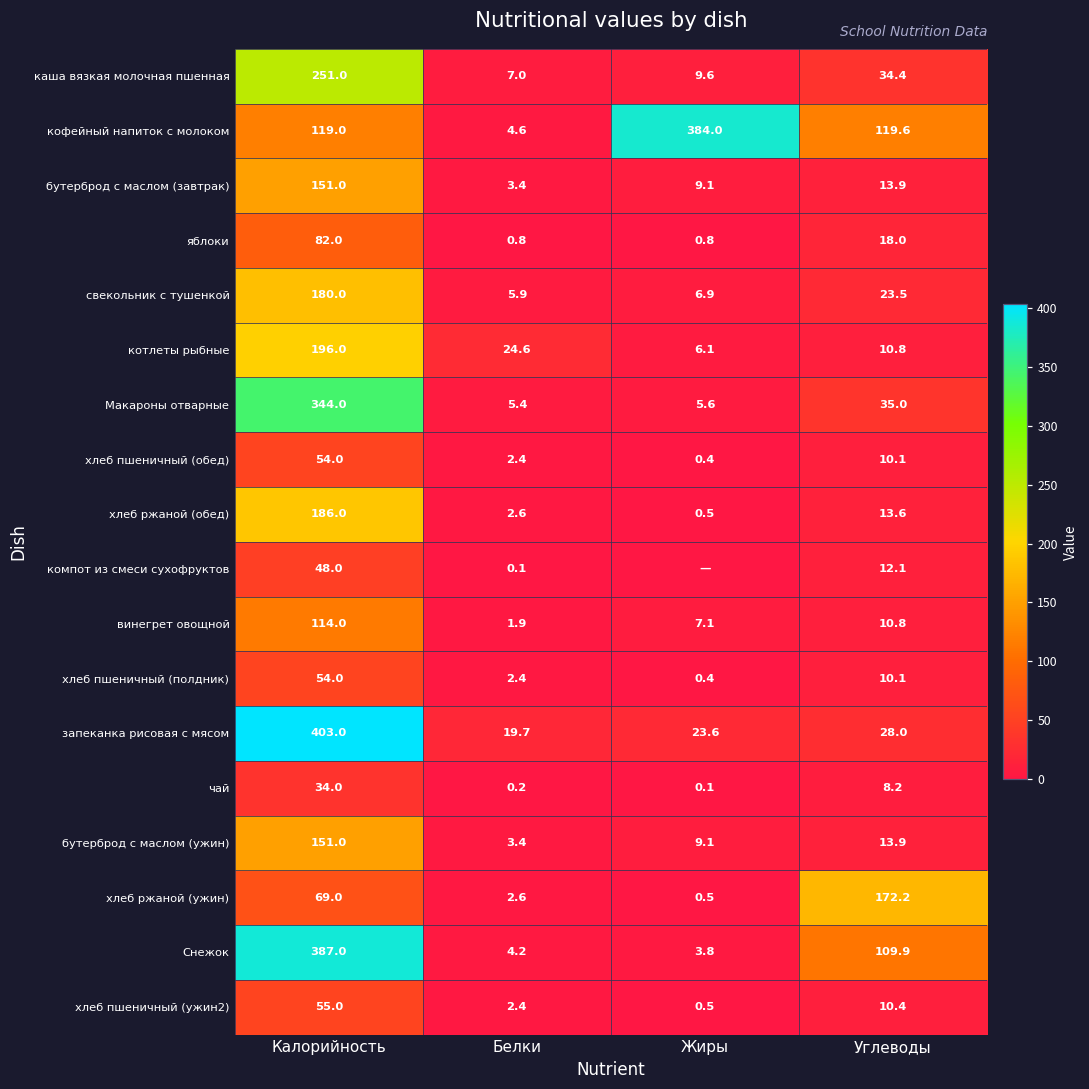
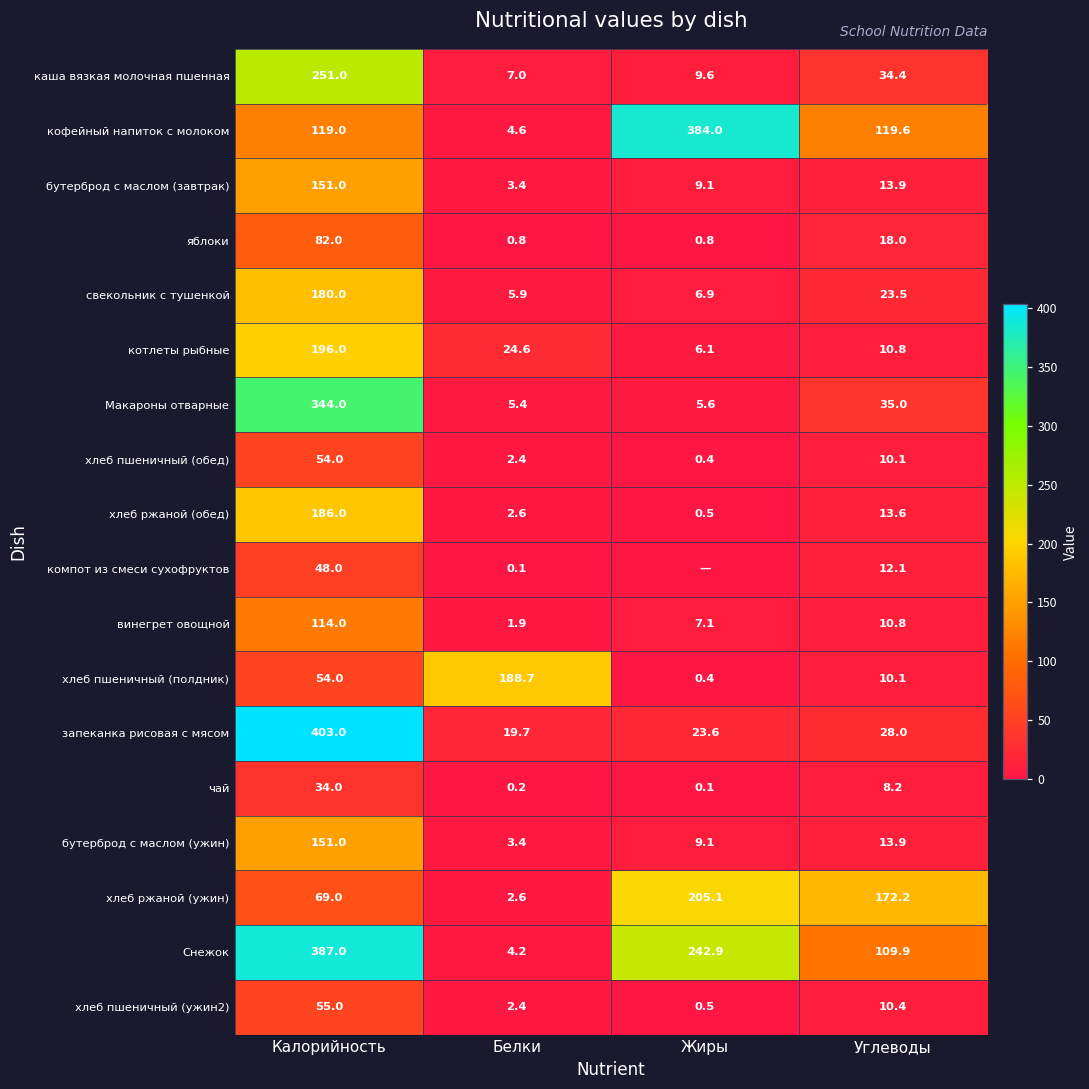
  {
    "каша вязкая молочная пшенная": {
      "Калорийность": 251.0,
      "Белки": 7.0,
      "Жиры": 9.6,
      "Углеводы": 34.4
    },
    "кофейный напиток с молоком": {
      "Калорийность": 119.0,
      "Белки": 4.6,
      "Жиры": 384.0,
      "Углеводы": 119.6
    },
    "бутерброд с маслом (завтрак)": {
      "Калорийность": 151.0,
      "Белки": 3.4,
      "Жиры": 9.1,
      "Углеводы": 13.9
    },
    "яблоки": {
      "Калорийность": 82.0,
      "Белки": 0.8,
      "Жиры": 0.8,
      "Углеводы": 18.0
    },
    "свекольник с тушенкой": {
      "Калорийность": 180.0,
      "Белки": 5.9,
      "Жиры": 6.9,
      "Углеводы": 23.5
    },
    "котлеты рыбные": {
      "Калорийность": 196.0,
      "Белки": 24.6,
      "Жиры": 6.1,
      "Углеводы": 10.8
    },
    "Макароны отварные": {
      "Калорийность": 344.0,
      "Белки": 5.4,
      "Жиры": 5.6,
      "Углеводы": 35.0
    },
    "хлеб пшеничный (обед)": {
      "Калорийность": 54.0,
      "Белки": 2.4,
      "Жиры": 0.4,
      "Углеводы": 10.1
    },
    "хлеб ржаной (обед)": {
      "Калорийность": 186.0,
      "Белки": 2.6,
      "Жиры": 0.5,
      "Углеводы": 13.6
    },
    "компот из смеси сухофруктов": {
      "Калорийность": 48.0,
      "Белки": 0.1,
      "Углеводы": 12.1
    },
    "винегрет овощной": {
      "Калорийность": 114.0,
      "Белки": 1.9,
      "Жиры": 7.1,
      "Углеводы": 10.8
    },
    "хлеб пшеничный (полдник)": {
      "Калорийность": 54.0,
-     "Белки": 2.4,
+     "Белки": 188.7,
      "Жиры": 0.4,
      "Углеводы": 10.1
    },
    "запеканка рисовая с мясом": {
      "Калорийность": 403.0,
      "Белки": 19.7,
      "Жиры": 23.6,
      "Углеводы": 28.0
    },
    "чай": {
      "Калорийность": 34.0,
      "Белки": 0.2,
      "Жиры": 0.1,
      "Углеводы": 8.2
    },
    "бутерброд с маслом (ужин)": {
      "Калорийность": 151.0,
      "Белки": 3.4,
      "Жиры": 9.1,
      "Углеводы": 13.9
    },
    "хлеб ржаной (ужин)": {
      "Калорийность": 69.0,
      "Белки": 2.6,
-     "Жиры": 0.5,
+     "Жиры": 205.1,
      "Углеводы": 172.2
    },
    "Снежок": {
      "Калорийность": 387.0,
      "Белки": 4.2,
-     "Жиры": 3.8,
+     "Жиры": 242.9,
      "Углеводы": 109.9
    },
    "хлеб пшеничный (ужин2)": {
      "Калорийность": 55.0,
      "Белки": 2.4,
      "Жиры": 0.5,
      "Углеводы": 10.4
    }
  }
